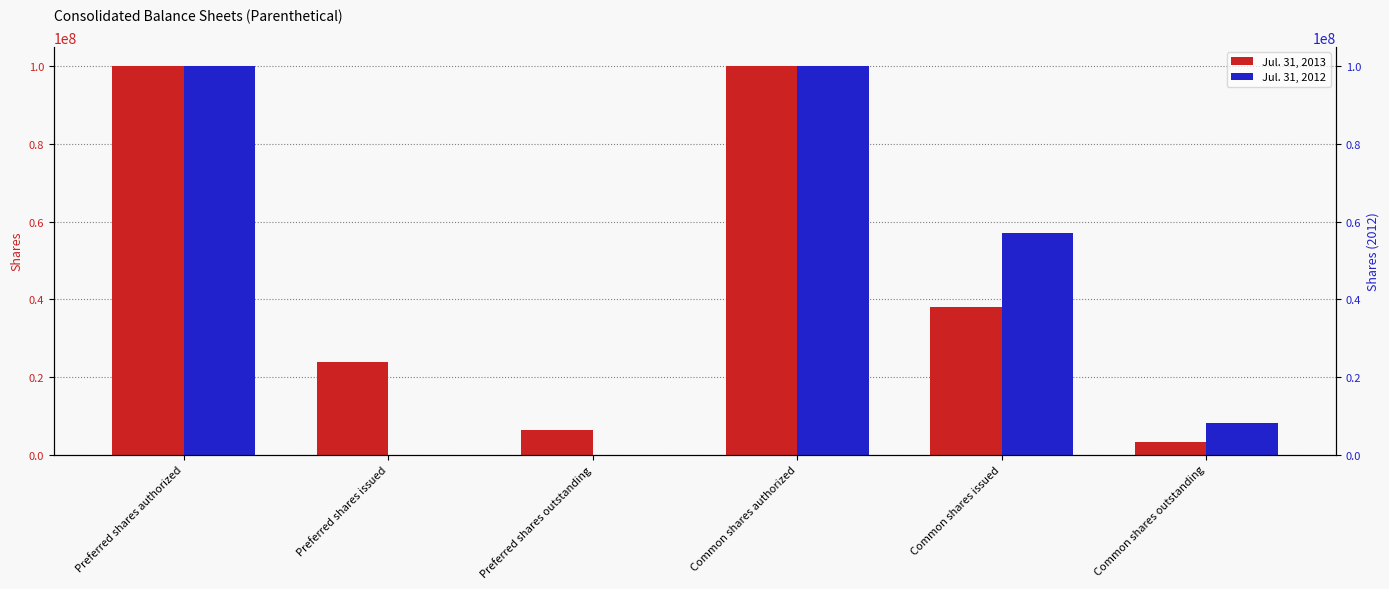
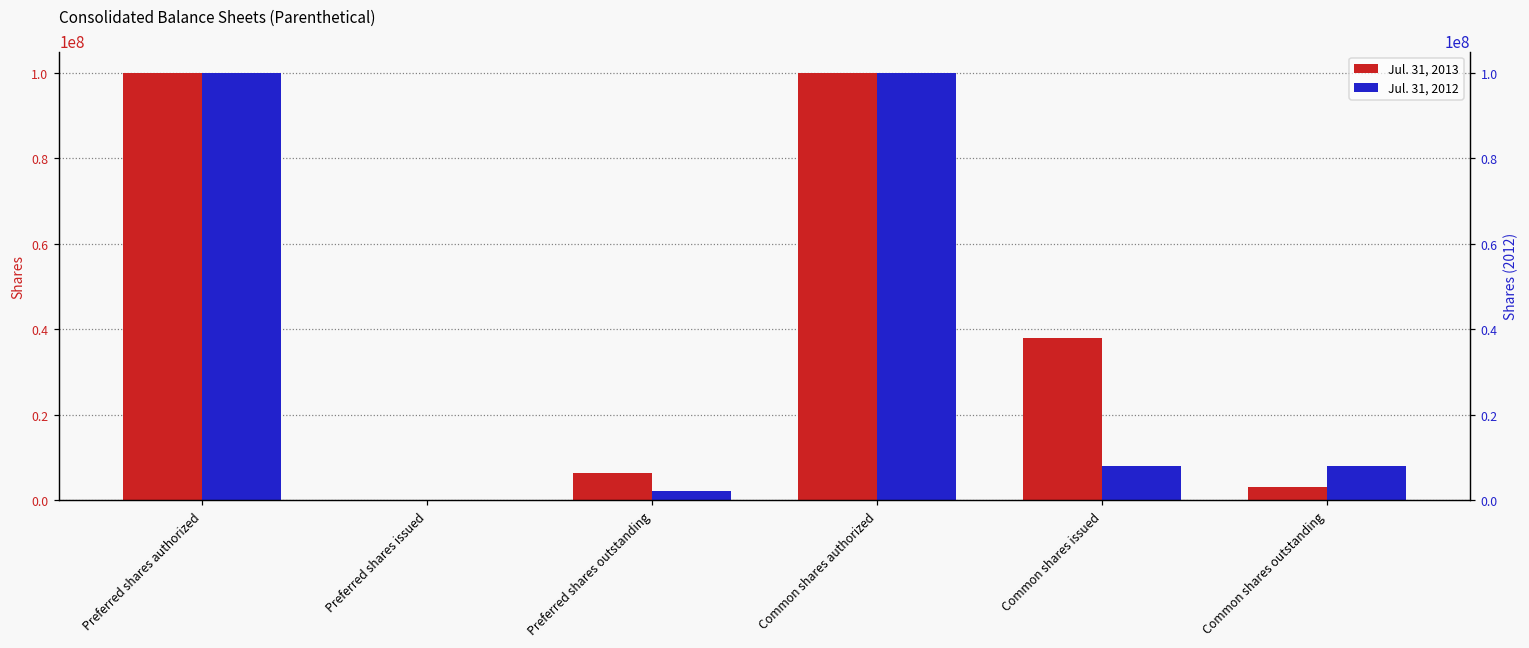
  {
    "Jul. 31, 2013": {
      "Preferred shares authorized": 100000000,
-     "Preferred shares issued": 24000000,
+     "Preferred shares issued": 0,
      "Preferred shares outstanding": 6000000,
      "Common shares authorized": 100000000,
      "Common shares issued": 38000000,
      "Common shares outstanding": 3000000
    },
    "Jul. 31, 2012": {
      "Preferred shares authorized": 100000000,
      "Preferred shares issued": 0,
-     "Preferred shares outstanding": 0,
+     "Preferred shares outstanding": 2000000,
      "Common shares authorized": 100000000,
-     "Common shares issued": 57000000,
+     "Common shares issued": 8000000,
      "Common shares outstanding": 8000000
    }
  }
